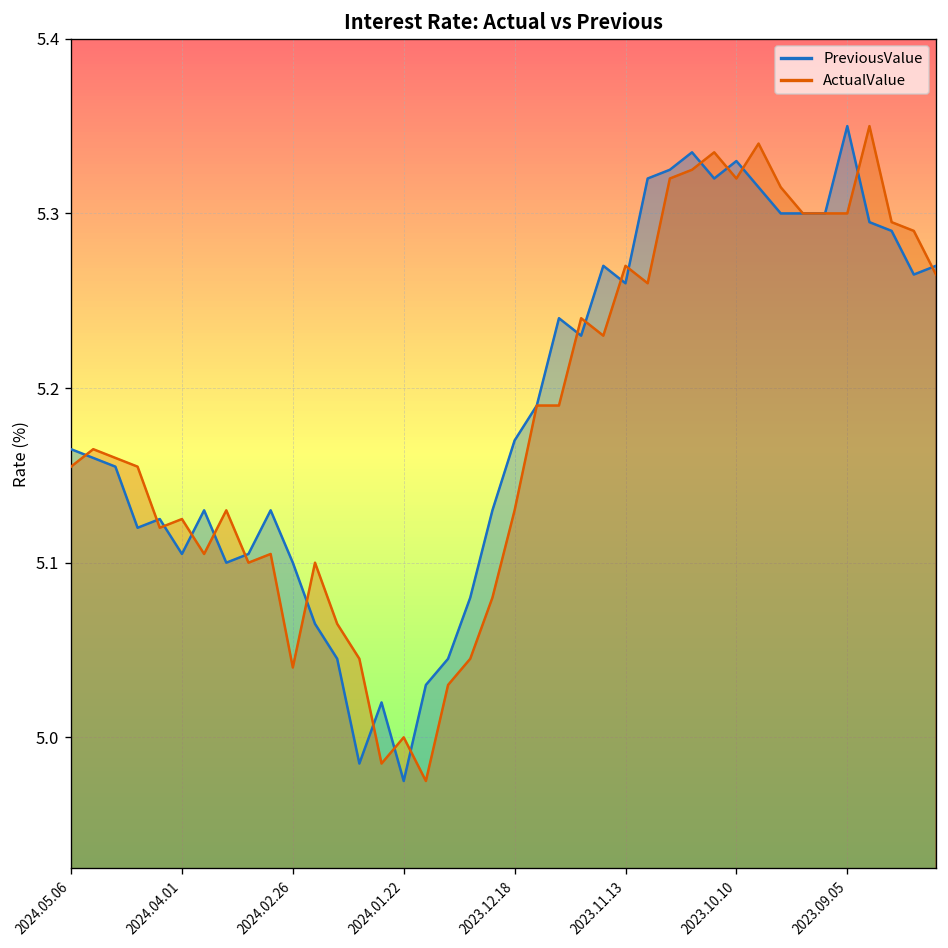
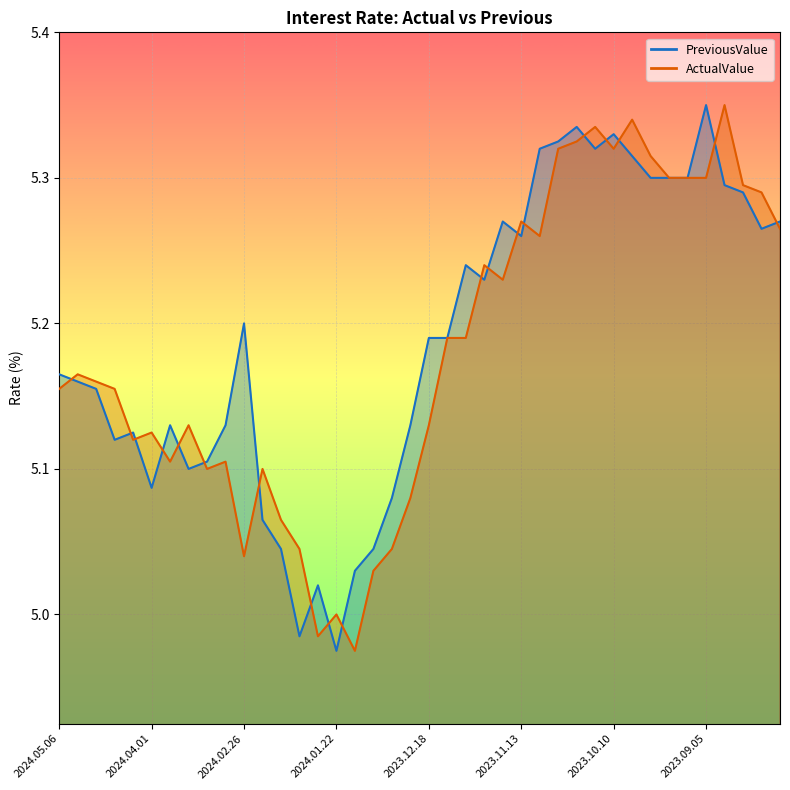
  {
    "PreviousValue": {
      "2024.05.06": 5.165,
-     "2024.04.01": 5.105,
-     "2024.02.26": 5.1,
+     "2024.04.01": 5.087,
+     "2024.02.26": 5.2,
      "2024.01.22": 4.975,
-     "2023.12.18": 5.17,
+     "2023.12.18": 5.19,
      "2023.11.13": 5.260,
      "2023.10.10": 5.330,
      "2023.09.05": 5.350
    },
    "ActualValue": {
      "2024.05.06": 5.155,
      "2024.04.01": 5.125,
      "2024.02.26": 5.040,
      "2024.01.22": 5.000,
      "2023.12.18": 5.130,
      "2023.11.13": 5.270,
      "2023.10.10": 5.320,
      "2023.09.05": 5.300
    }
  }
